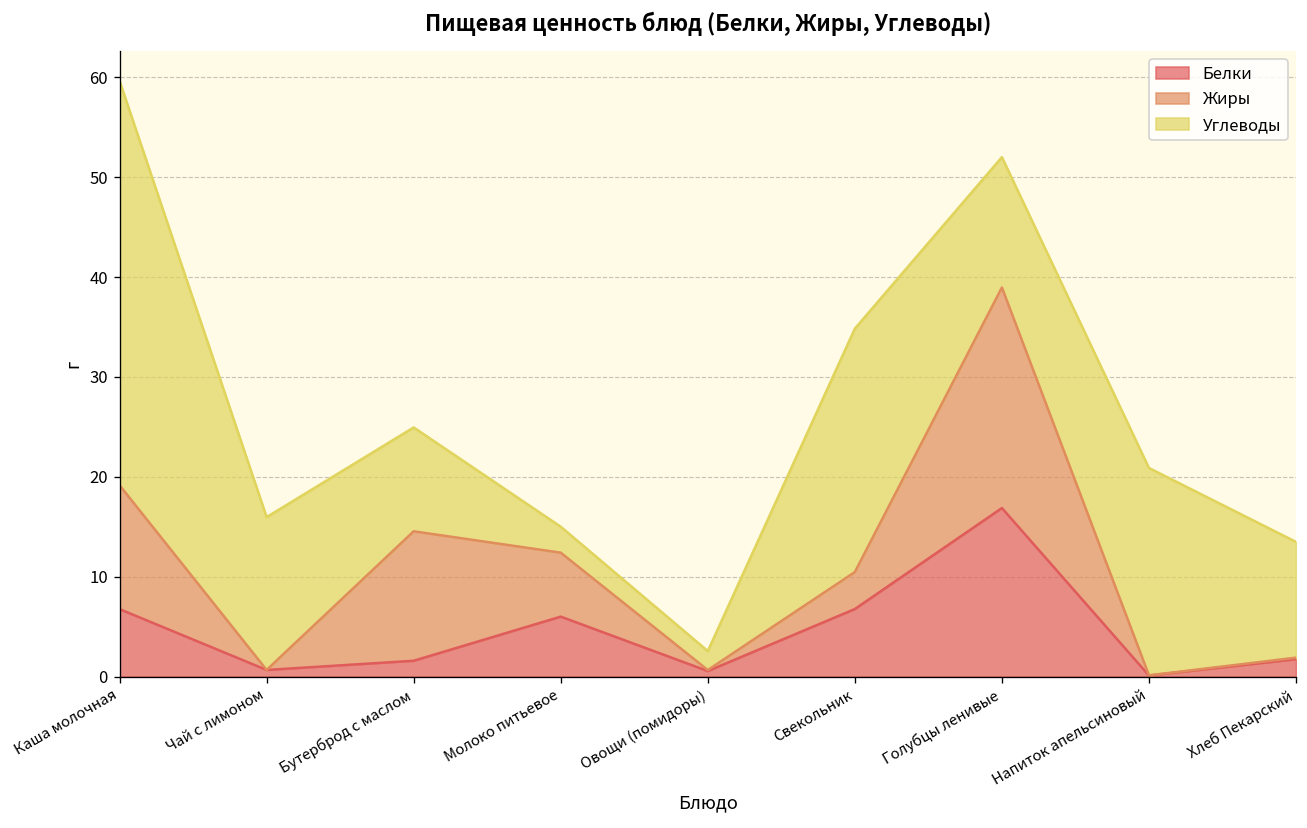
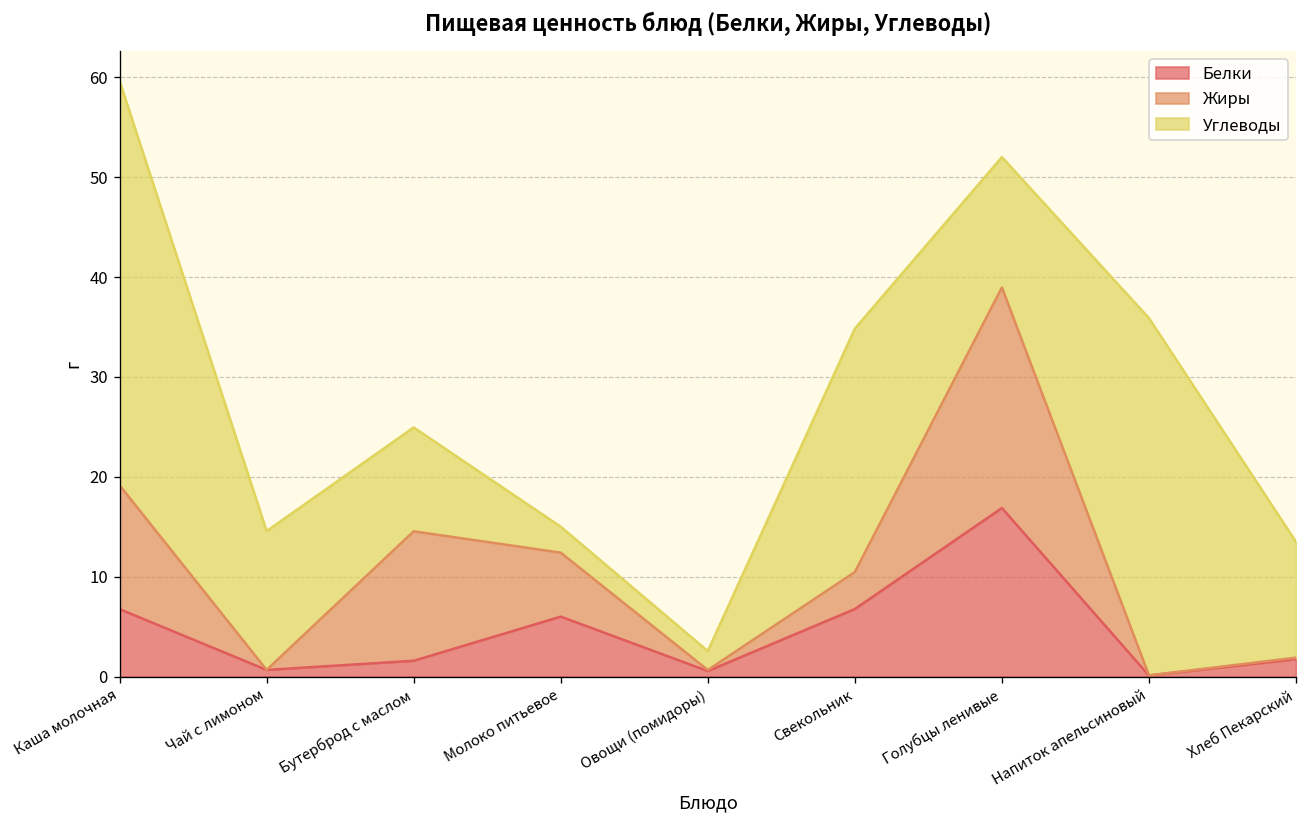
  {
    "Углеводы": {
      "Каша молочная": 40,
-     "Чай с лимоном": 15,
+     "Чай с лимоном": 14,
      "Бутерброд с маслом": 10,
      "Молоко питьевое": 3,
      "Овощи (помидоры)": 2,
      "Свекольник": 24,
      "Голубцы ленивые": 13,
-     "Напиток апельсиновый": 21,
+     "Напиток апельсиновый": 36,
      "Хлеб Пекарский": 12
    }
  }
